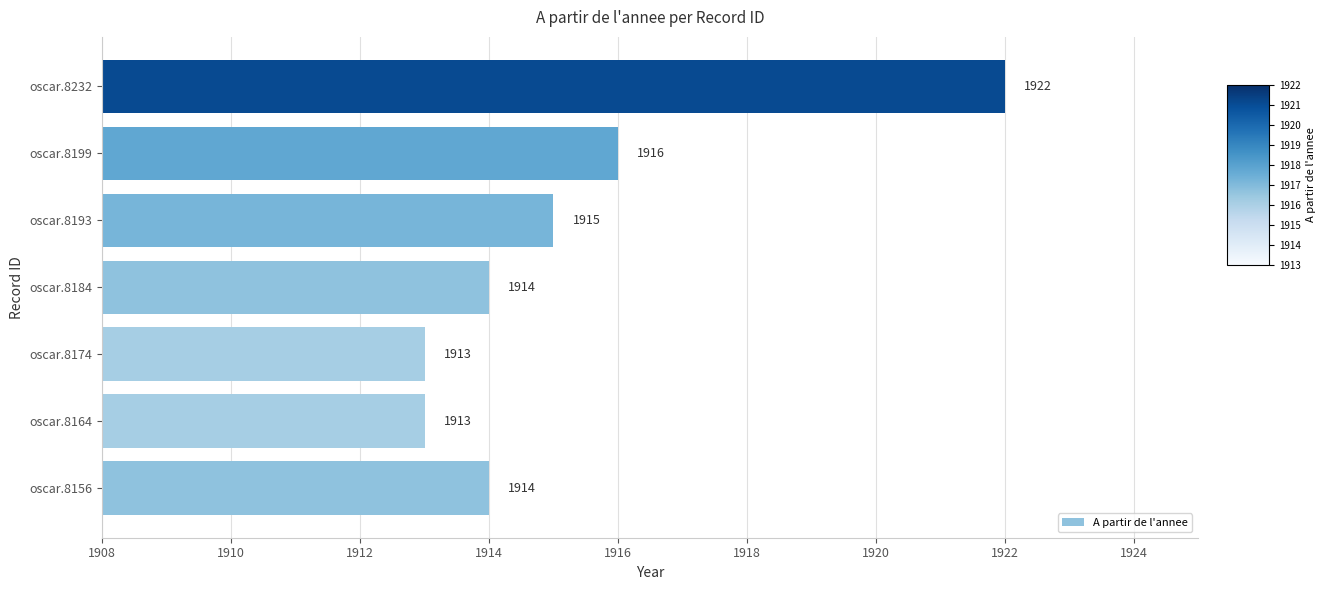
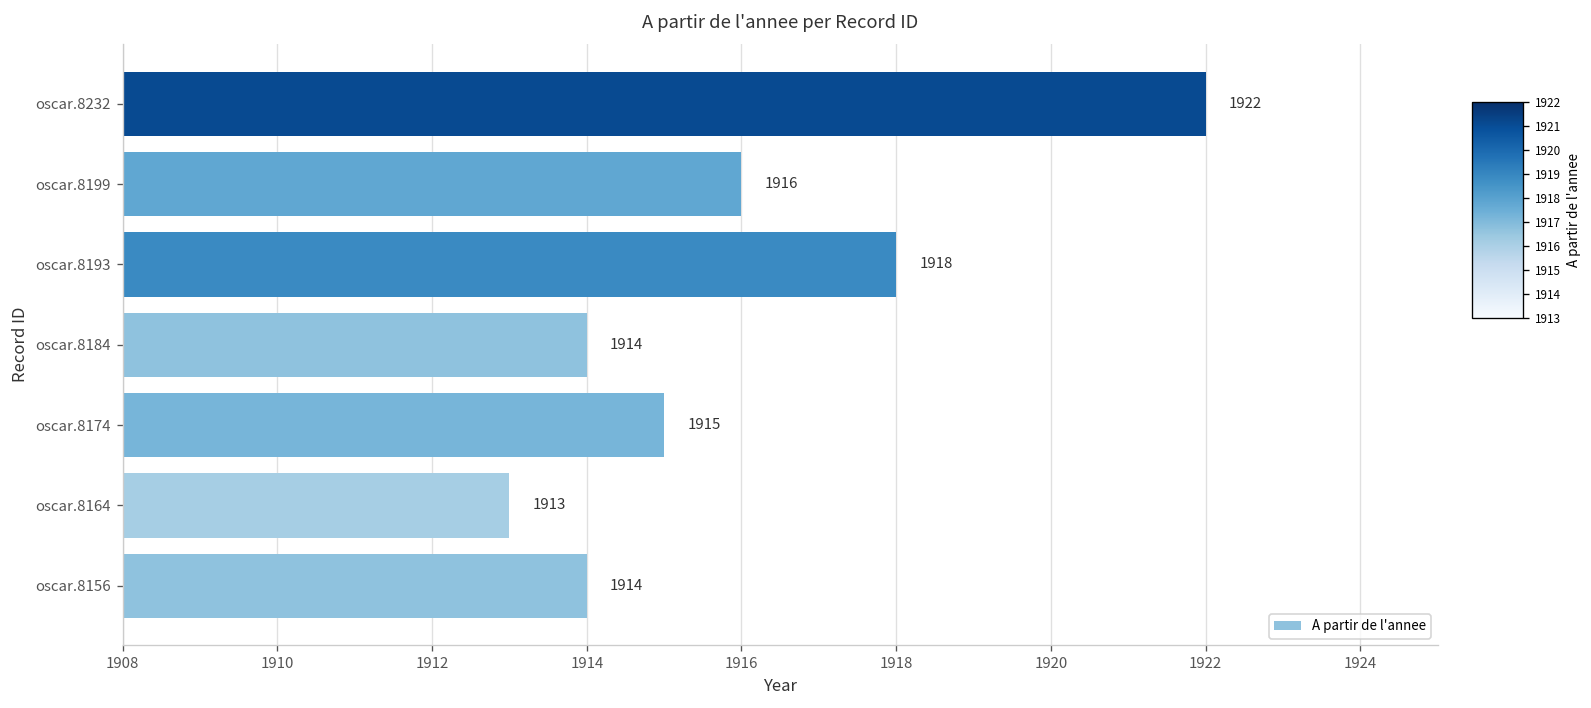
  {
    "oscar.8232": 1922,
    "oscar.8199": 1916,
-   "oscar.8193": 1915,
+   "oscar.8193": 1918,
    "oscar.8184": 1914,
-   "oscar.8174": 1913,
+   "oscar.8174": 1915,
    "oscar.8164": 1913,
    "oscar.8156": 1914
  }
